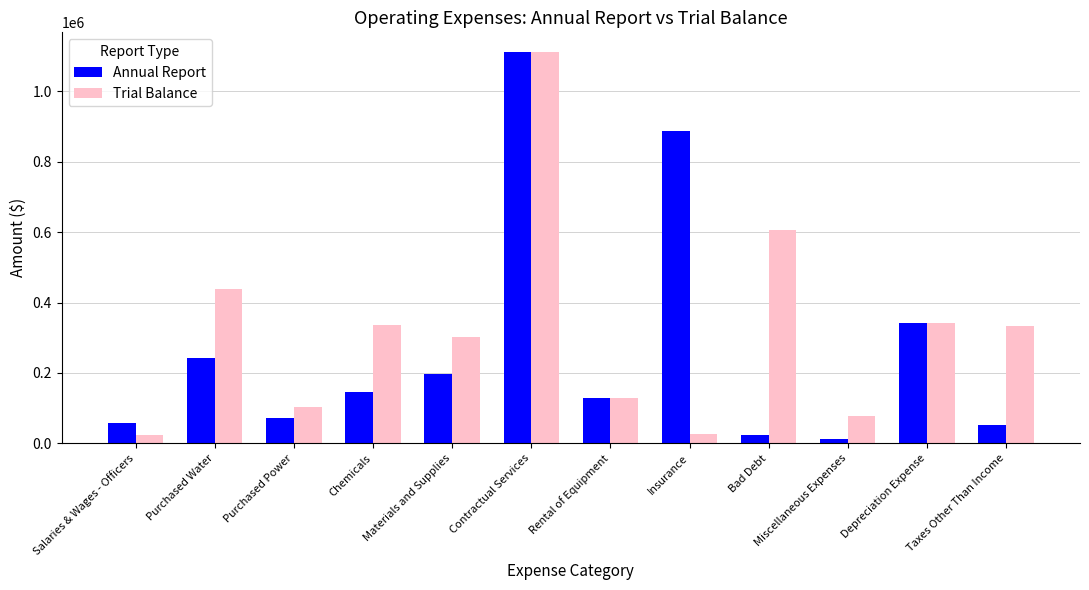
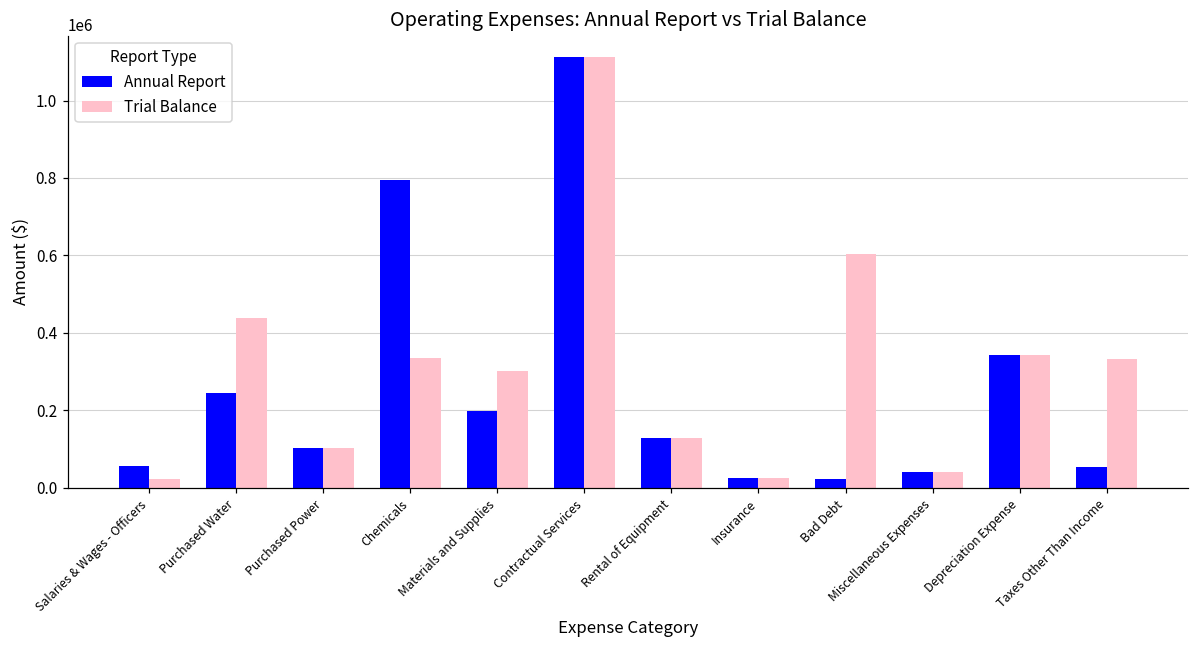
  {
    "Annual Report": {
      "Salaries & Wages - Officers": 60000,
      "Purchased Water": 240000,
-     "Purchased Power": 70000,
-     "Chemicals": 150000,
+     "Purchased Power": 100000,
+     "Chemicals": 790000,
      "Materials and Supplies": 200000,
      "Contractual Services": 1110000,
      "Rental of Equipment": 130000,
-     "Insurance": 890000,
+     "Insurance": 30000,
      "Bad Debt": 20000,
-     "Miscellaneous Expenses": 10000,
+     "Miscellaneous Expenses": 40000,
      "Depreciation Expense": 340000,
      "Taxes Other Than Income": 50000
    },
    "Trial Balance": {
      "Salaries & Wages - Officers": 20000,
      "Purchased Water": 440000,
      "Purchased Power": 100000,
      "Chemicals": 330000,
      "Materials and Supplies": 300000,
      "Contractual Services": 1110000,
      "Rental of Equipment": 130000,
      "Insurance": 30000,
      "Bad Debt": 600000,
-     "Miscellaneous Expenses": 80000,
+     "Miscellaneous Expenses": 40000,
      "Depreciation Expense": 340000,
      "Taxes Other Than Income": 330000
    }
  }
